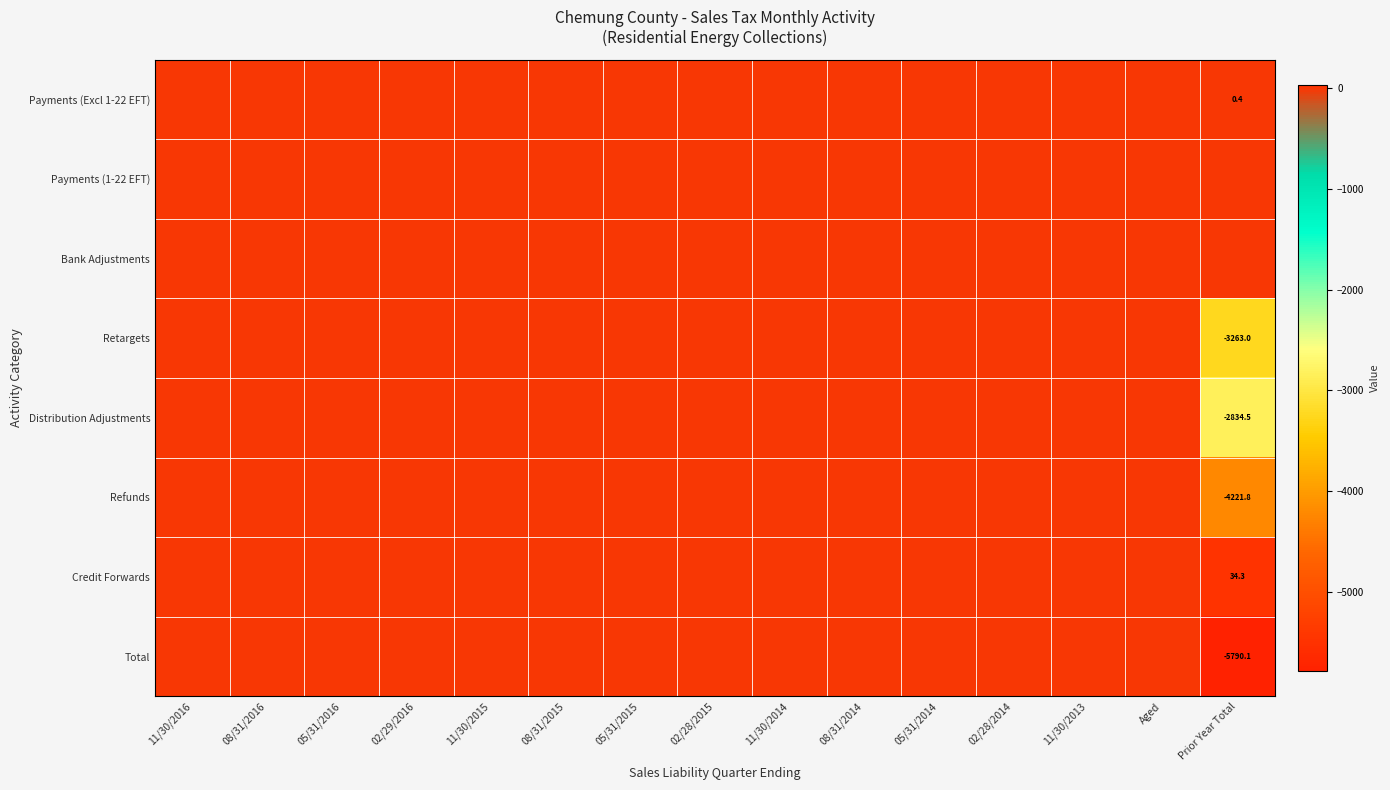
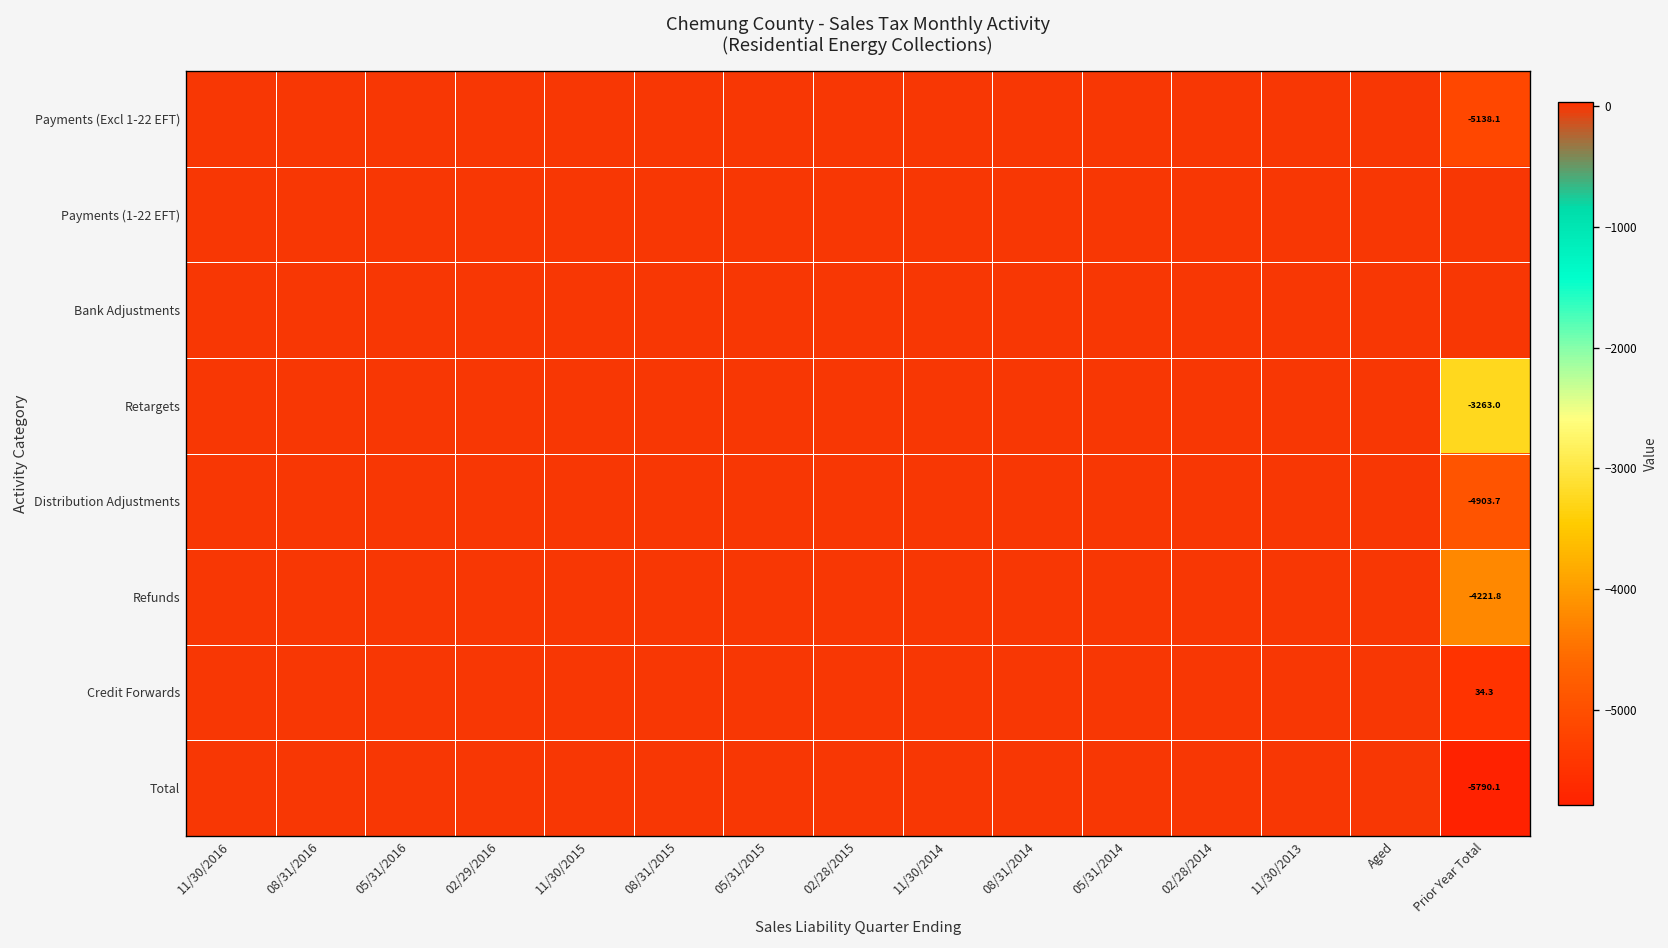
  {
    "Payments (Excl 1-22 EFT)": {
-     "Prior Year Total": 0.4
+     "Prior Year Total": -5138.1
    },
    "Retargets": {
      "Prior Year Total": -3263.0
    },
    "Distribution Adjustments": {
-     "Prior Year Total": -2834.5
+     "Prior Year Total": -4903.7
    },
    "Refunds": {
      "Prior Year Total": -4221.8
    },
    "Credit Forwards": {
      "Prior Year Total": 34.3
    },
    "Total": {
      "Prior Year Total": -5790.1
    }
  }
